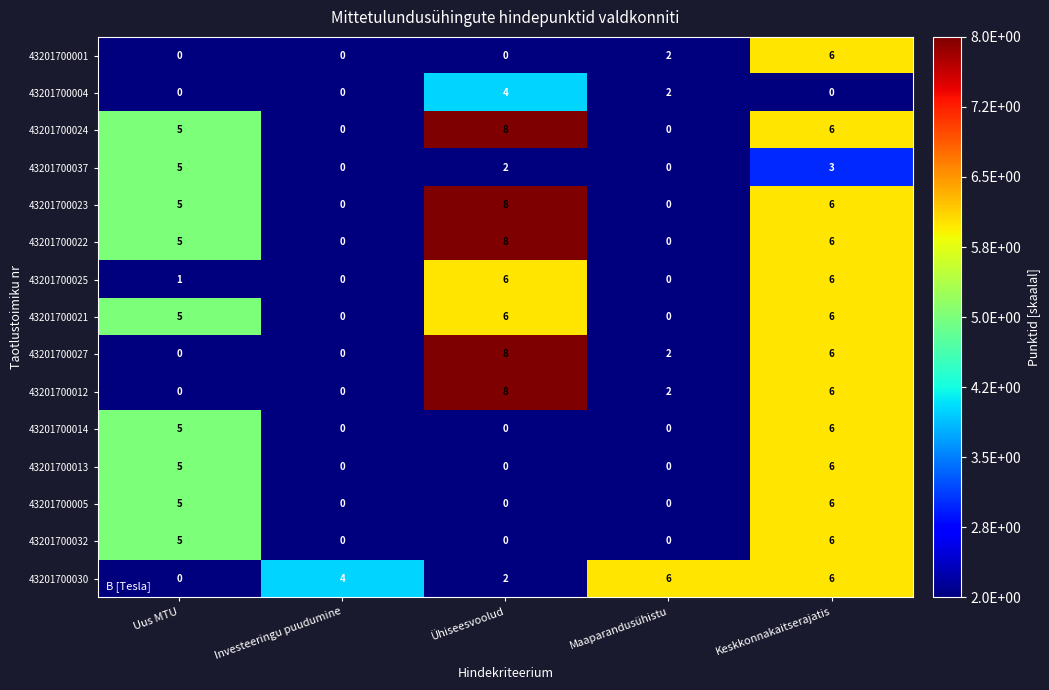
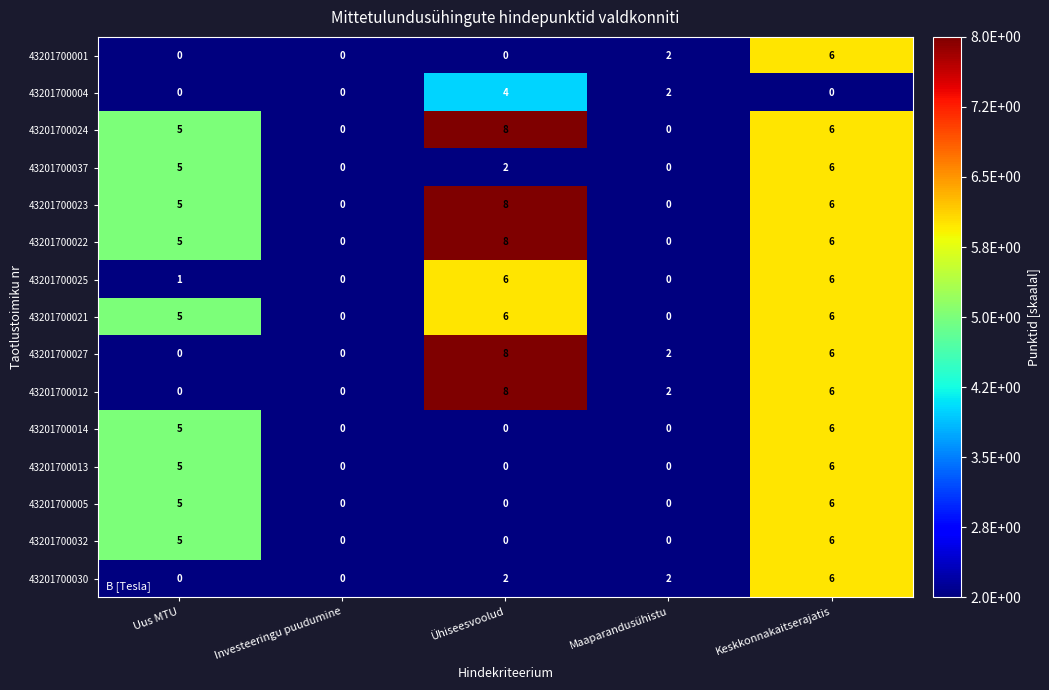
  {
    "43201700001": {
      "Uus MTU": 0,
      "Investeeringu puudumine": 0,
      "Ühiseesvoolud": 0,
      "Maaparandusühistu": 2,
      "Keskkonnakaitserajatis": 6
    },
    "43201700004": {
      "Uus MTU": 0,
      "Investeeringu puudumine": 0,
      "Ühiseesvoolud": 4,
      "Maaparandusühistu": 2,
      "Keskkonnakaitserajatis": 0
    },
    "43201700024": {
      "Uus MTU": 5,
      "Investeeringu puudumine": 0,
      "Ühiseesvoolud": 8,
      "Maaparandusühistu": 0,
      "Keskkonnakaitserajatis": 6
    },
    "43201700037": {
      "Uus MTU": 5,
      "Investeeringu puudumine": 0,
      "Ühiseesvoolud": 2,
      "Maaparandusühistu": 0,
-     "Keskkonnakaitserajatis": 3
+     "Keskkonnakaitserajatis": 6
    },
    "43201700023": {
      "Uus MTU": 5,
      "Investeeringu puudumine": 0,
      "Ühiseesvoolud": 8,
      "Maaparandusühistu": 0,
      "Keskkonnakaitserajatis": 6
    },
    "43201700022": {
      "Uus MTU": 5,
      "Investeeringu puudumine": 0,
      "Ühiseesvoolud": 8,
      "Maaparandusühistu": 0,
      "Keskkonnakaitserajatis": 6
    },
    "43201700025": {
      "Uus MTU": 1,
      "Investeeringu puudumine": 0,
      "Ühiseesvoolud": 6,
      "Maaparandusühistu": 0,
      "Keskkonnakaitserajatis": 6
    },
    "43201700021": {
      "Uus MTU": 5,
      "Investeeringu puudumine": 0,
      "Ühiseesvoolud": 6,
      "Maaparandusühistu": 0,
      "Keskkonnakaitserajatis": 6
    },
    "43201700027": {
      "Uus MTU": 0,
      "Investeeringu puudumine": 0,
      "Ühiseesvoolud": 8,
      "Maaparandusühistu": 2,
      "Keskkonnakaitserajatis": 6
    },
    "43201700012": {
      "Uus MTU": 0,
      "Investeeringu puudumine": 0,
      "Ühiseesvoolud": 8,
      "Maaparandusühistu": 2,
      "Keskkonnakaitserajatis": 6
    },
    "43201700014": {
      "Uus MTU": 5,
      "Investeeringu puudumine": 0,
      "Ühiseesvoolud": 0,
      "Maaparandusühistu": 0,
      "Keskkonnakaitserajatis": 6
    },
    "43201700013": {
      "Uus MTU": 5,
      "Investeeringu puudumine": 0,
      "Ühiseesvoolud": 0,
      "Maaparandusühistu": 0,
      "Keskkonnakaitserajatis": 6
    },
    "43201700005": {
      "Uus MTU": 5,
      "Investeeringu puudumine": 0,
      "Ühiseesvoolud": 0,
      "Maaparandusühistu": 0,
      "Keskkonnakaitserajatis": 6
    },
    "43201700032": {
      "Uus MTU": 5,
      "Investeeringu puudumine": 0,
      "Ühiseesvoolud": 0,
      "Maaparandusühistu": 0,
      "Keskkonnakaitserajatis": 6
    },
    "43201700030": {
-     "Investeeringu puudumine": 4,
+     "Investeeringu puudumine": 0,
      "Ühiseesvoolud": 2,
-     "Maaparandusühistu": 6,
+     "Maaparandusühistu": 2,
      "Keskkonnakaitserajatis": 6
    }
  }
